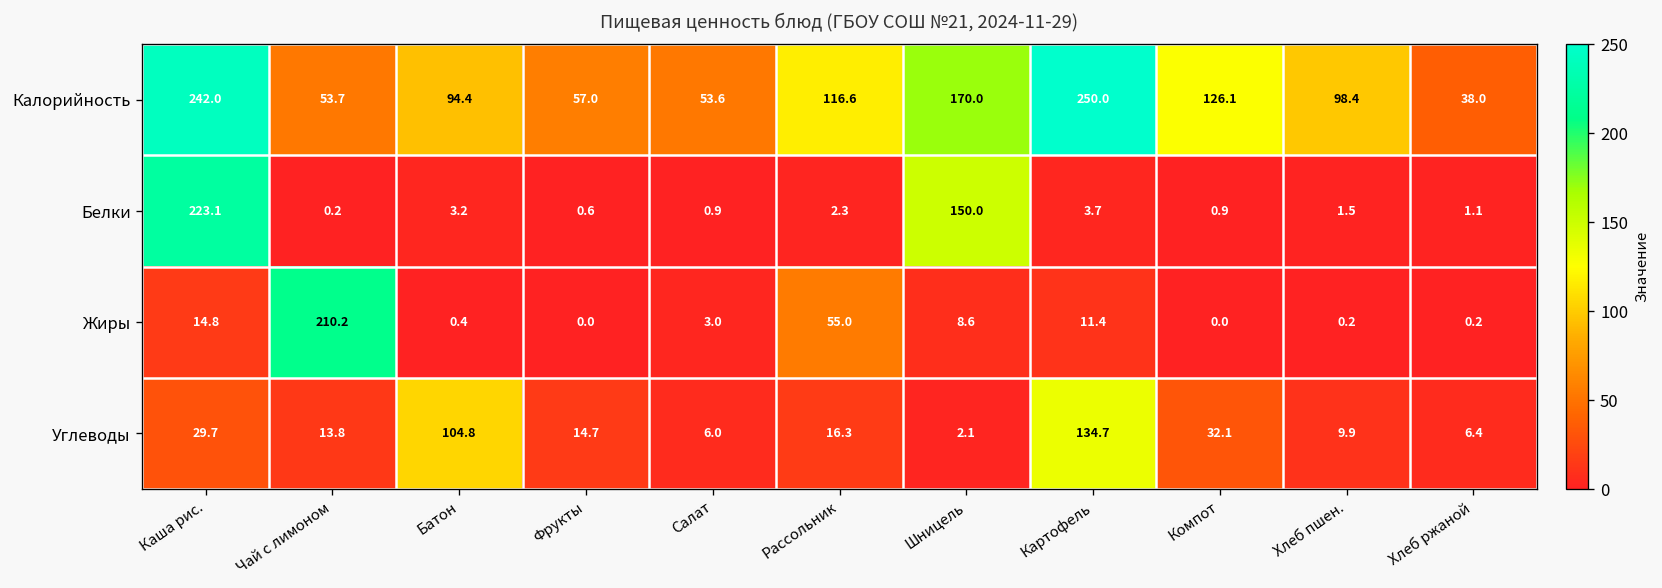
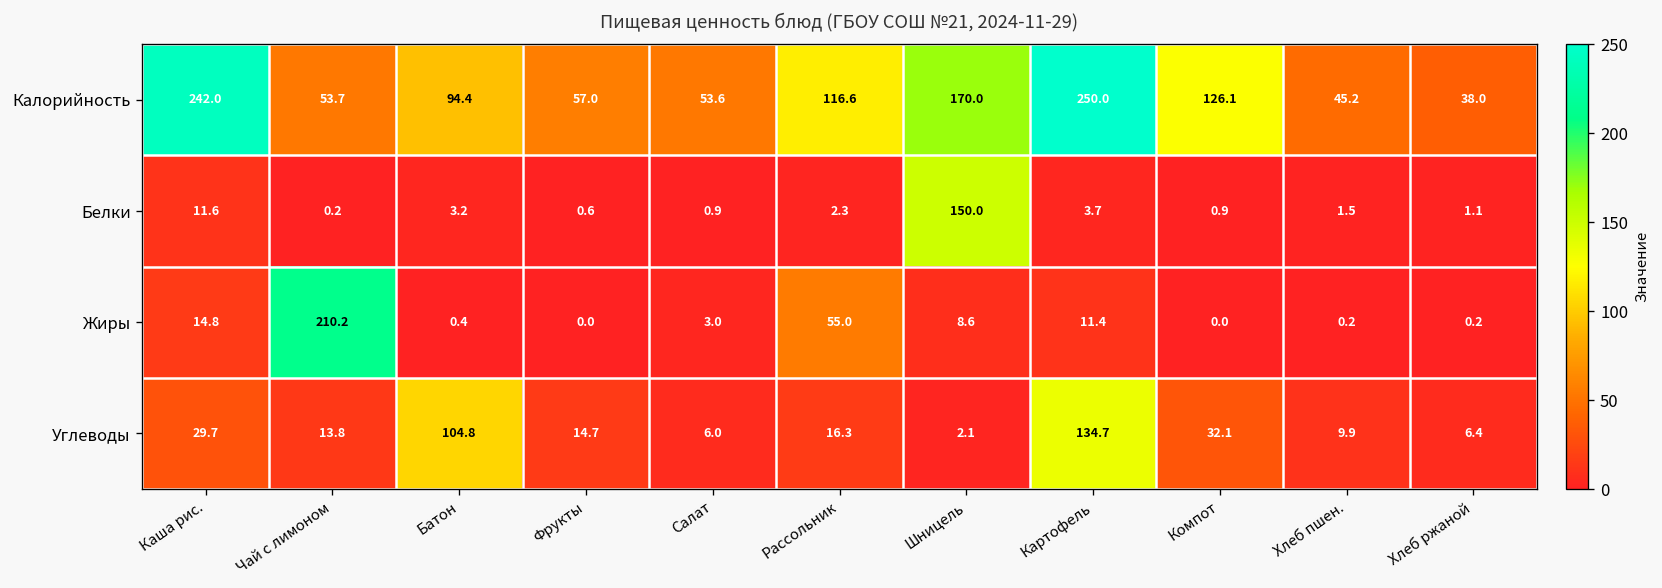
  {
    "Калорийность": {
      "Каша рис.": 242.0,
      "Чай с лимоном": 53.7,
      "Батон": 94.4,
      "Фрукты": 57.0,
      "Салат": 53.6,
      "Рассольник": 116.6,
      "Шницель": 170.0,
      "Картофель": 250.0,
      "Компот": 126.1,
-     "Хлеб пшен.": 98.4,
+     "Хлеб пшен.": 45.2,
      "Хлеб ржаной": 38.0
    },
    "Белки": {
-     "Каша рис.": 223.1,
+     "Каша рис.": 11.6,
      "Чай с лимоном": 0.2,
      "Батон": 3.2,
      "Фрукты": 0.6,
      "Салат": 0.9,
      "Рассольник": 2.3,
      "Шницель": 150.0,
      "Картофель": 3.7,
      "Компот": 0.9,
      "Хлеб пшен.": 1.5,
      "Хлеб ржаной": 1.1
    },
    "Жиры": {
      "Каша рис.": 14.8,
      "Чай с лимоном": 210.2,
      "Батон": 0.4,
      "Фрукты": 0.0,
      "Салат": 3.0,
      "Рассольник": 55.0,
      "Шницель": 8.6,
      "Картофель": 11.4,
      "Компот": 0.0,
      "Хлеб пшен.": 0.2,
      "Хлеб ржаной": 0.2
    },
    "Углеводы": {
      "Каша рис.": 29.7,
      "Чай с лимоном": 13.8,
      "Батон": 104.8,
      "Фрукты": 14.7,
      "Салат": 6.0,
      "Рассольник": 16.3,
      "Шницель": 2.1,
      "Картофель": 134.7,
      "Компот": 32.1,
      "Хлеб пшен.": 9.9,
      "Хлеб ржаной": 6.4
    }
  }
